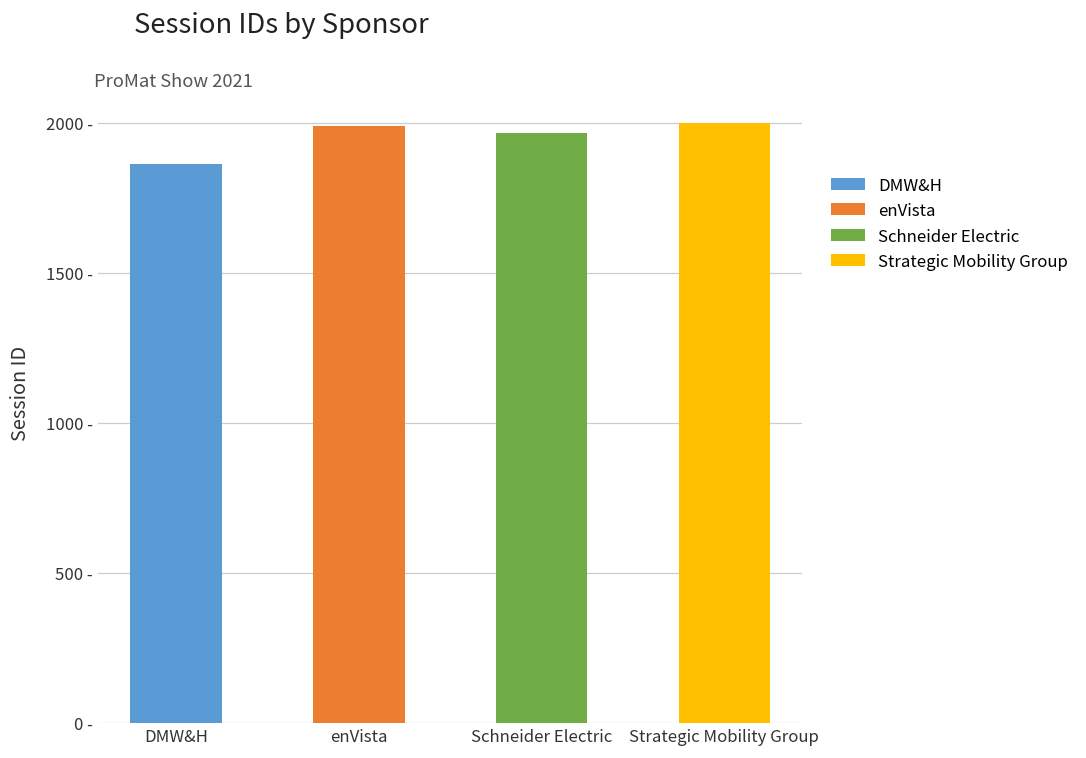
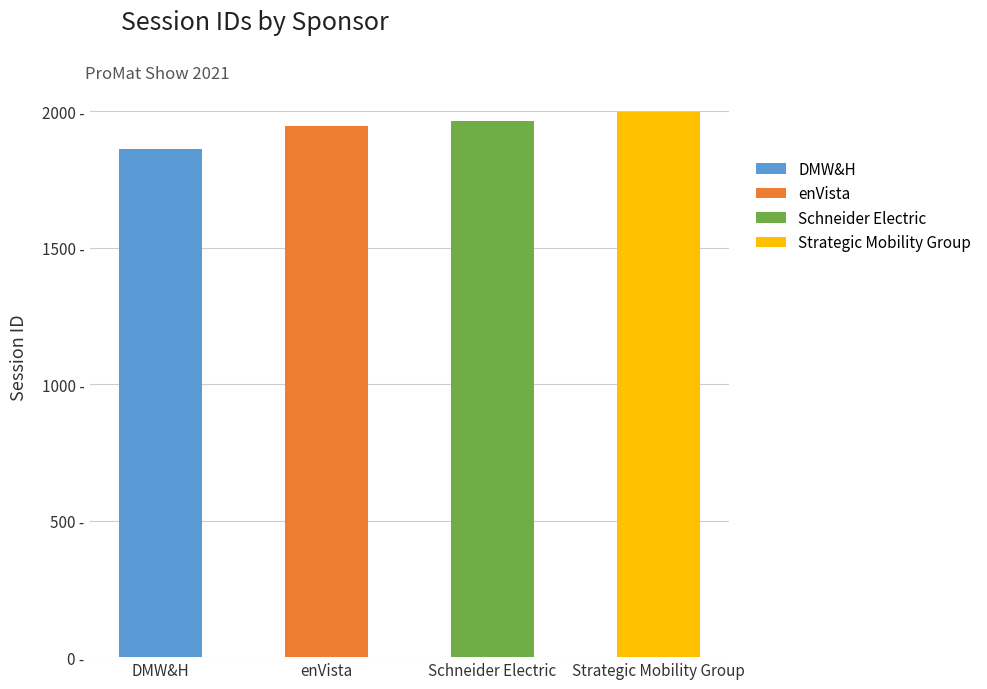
  {
    "DMW&H": "1860 -",
-   "enVista": "1990 -",
+   "enVista": "1950 -",
    "Schneider Electric": "1970 -",
    "Strategic Mobility Group": "2000 -"
  }
